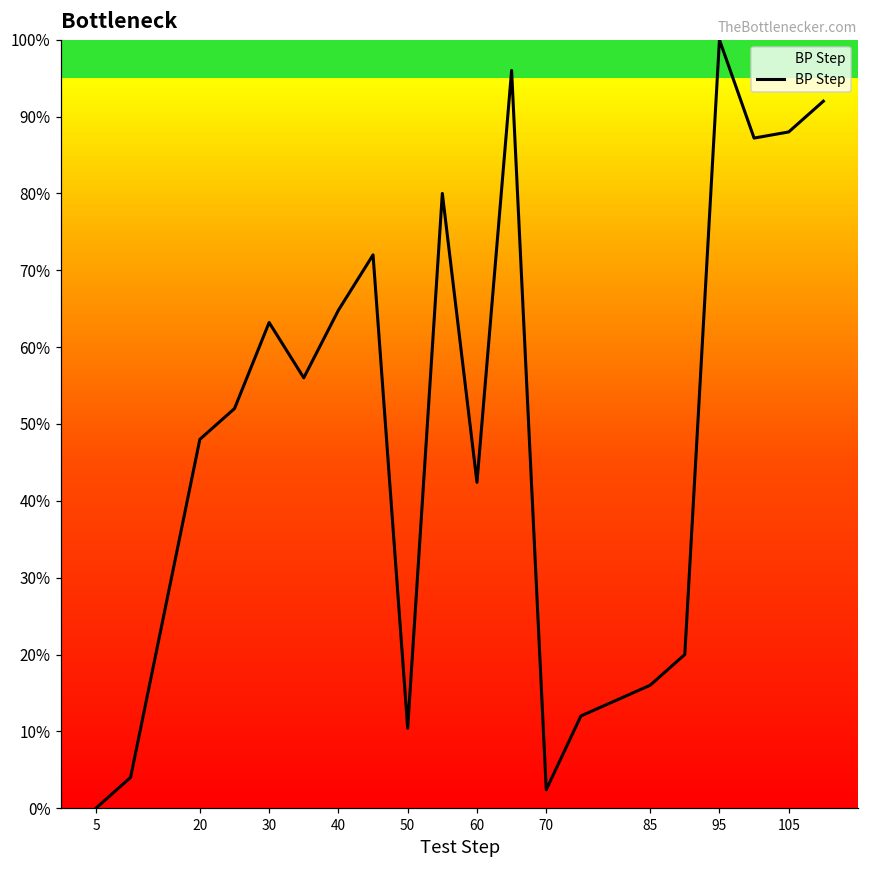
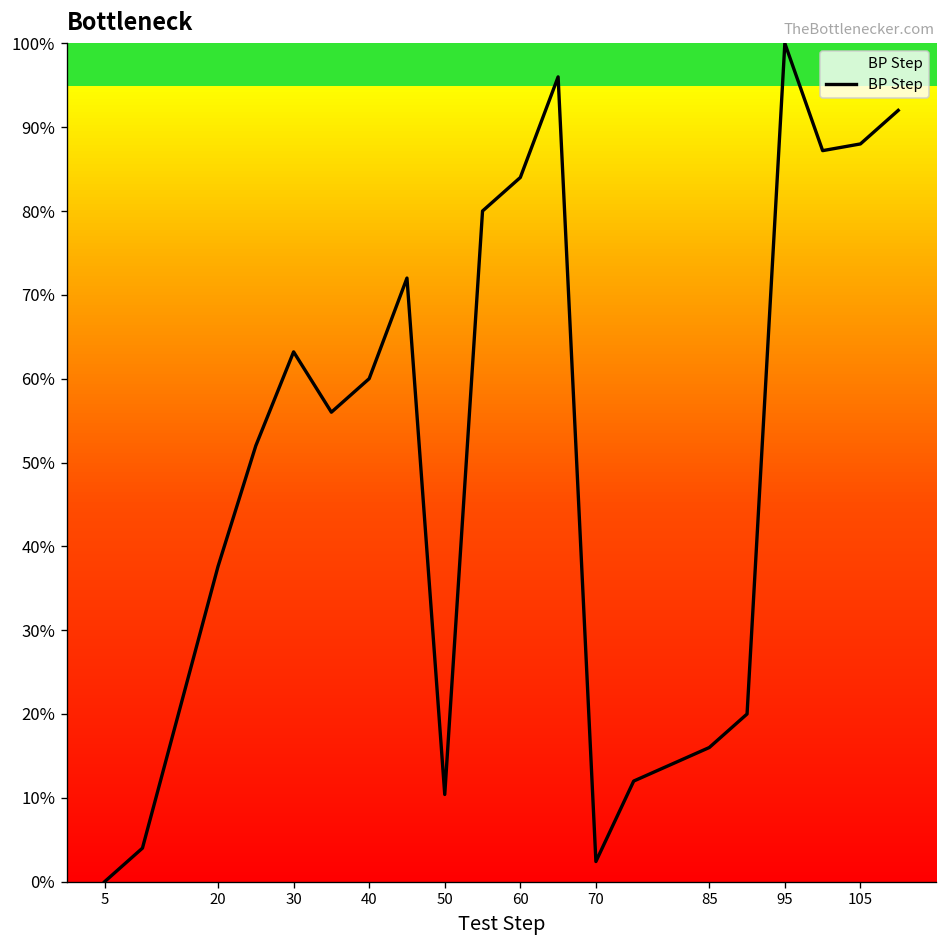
  {
    "5": "0%",
-   "20": "48%",
+   "20": "38%",
    "30": "63%",
-   "40": "65%",
+   "40": "60%",
    "50": "10%",
-   "60": "42%",
+   "60": "84%",
    "70": "2%",
    "85": "16%",
    "95": "100%",
    "105": "88%"
  }
